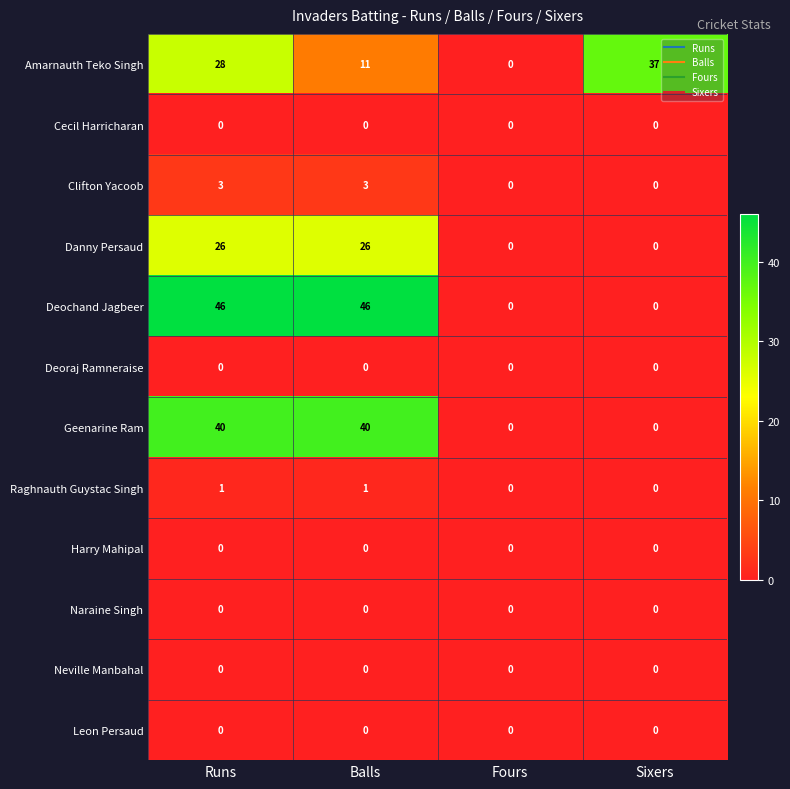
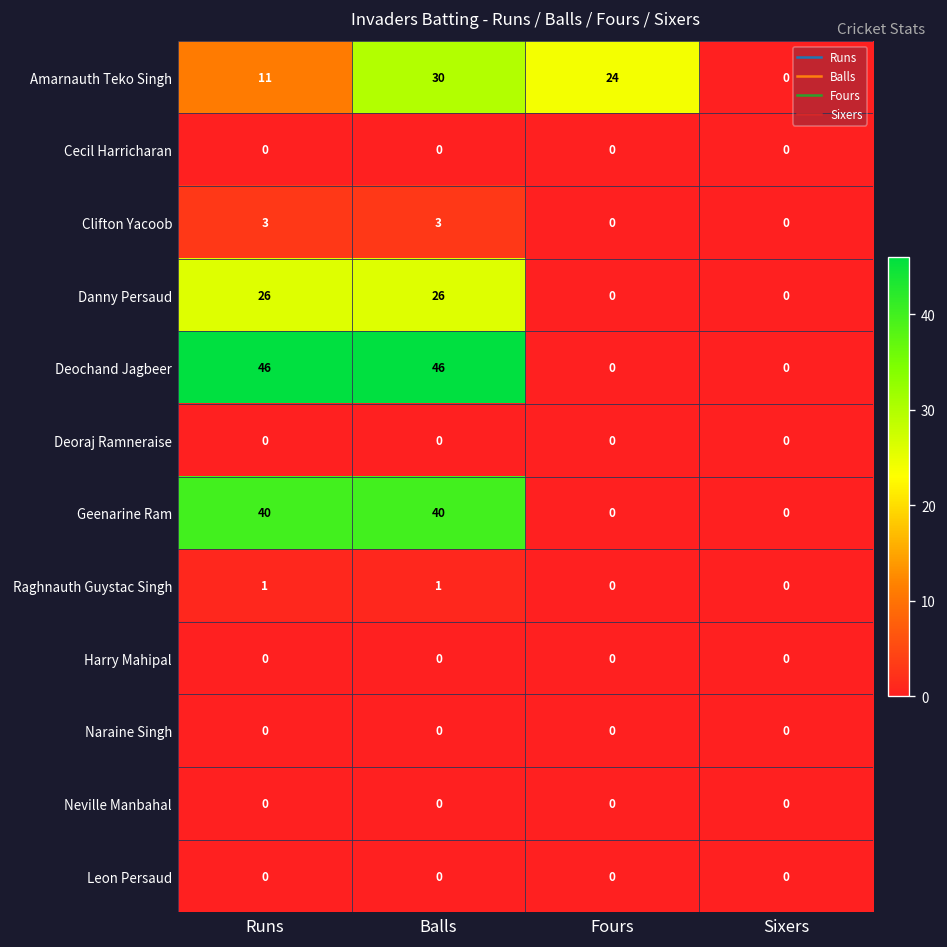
  {
    "Amarnauth Teko Singh": {
-     "Runs": 28,
-     "Balls": 11,
-     "Fours": 0,
-     "Sixers": 37
+     "Runs": 11,
+     "Balls": 30,
+     "Fours": 24,
+     "Sixers": 0
    },
    "Cecil Harricharan": {
      "Runs": 0,
      "Balls": 0,
      "Fours": 0,
      "Sixers": 0
    },
    "Clifton Yacoob": {
      "Runs": 3,
      "Balls": 3,
      "Fours": 0,
      "Sixers": 0
    },
    "Danny Persaud": {
      "Runs": 26,
      "Balls": 26,
      "Fours": 0,
      "Sixers": 0
    },
    "Deochand Jagbeer": {
      "Runs": 46,
      "Balls": 46,
      "Fours": 0,
      "Sixers": 0
    },
    "Deoraj Ramneraise": {
      "Runs": 0,
      "Balls": 0,
      "Fours": 0,
      "Sixers": 0
    },
    "Geenarine Ram": {
      "Runs": 40,
      "Balls": 40,
      "Fours": 0,
      "Sixers": 0
    },
    "Raghnauth Guystac Singh": {
      "Runs": 1,
      "Balls": 1,
      "Fours": 0,
      "Sixers": 0
    },
    "Harry Mahipal": {
      "Runs": 0,
      "Balls": 0,
      "Fours": 0,
      "Sixers": 0
    },
    "Naraine Singh": {
      "Runs": 0,
      "Balls": 0,
      "Fours": 0,
      "Sixers": 0
    },
    "Neville Manbahal": {
      "Runs": 0,
      "Balls": 0,
      "Fours": 0,
      "Sixers": 0
    },
    "Leon Persaud": {
      "Runs": 0,
      "Balls": 0,
      "Fours": 0,
      "Sixers": 0
    }
  }
